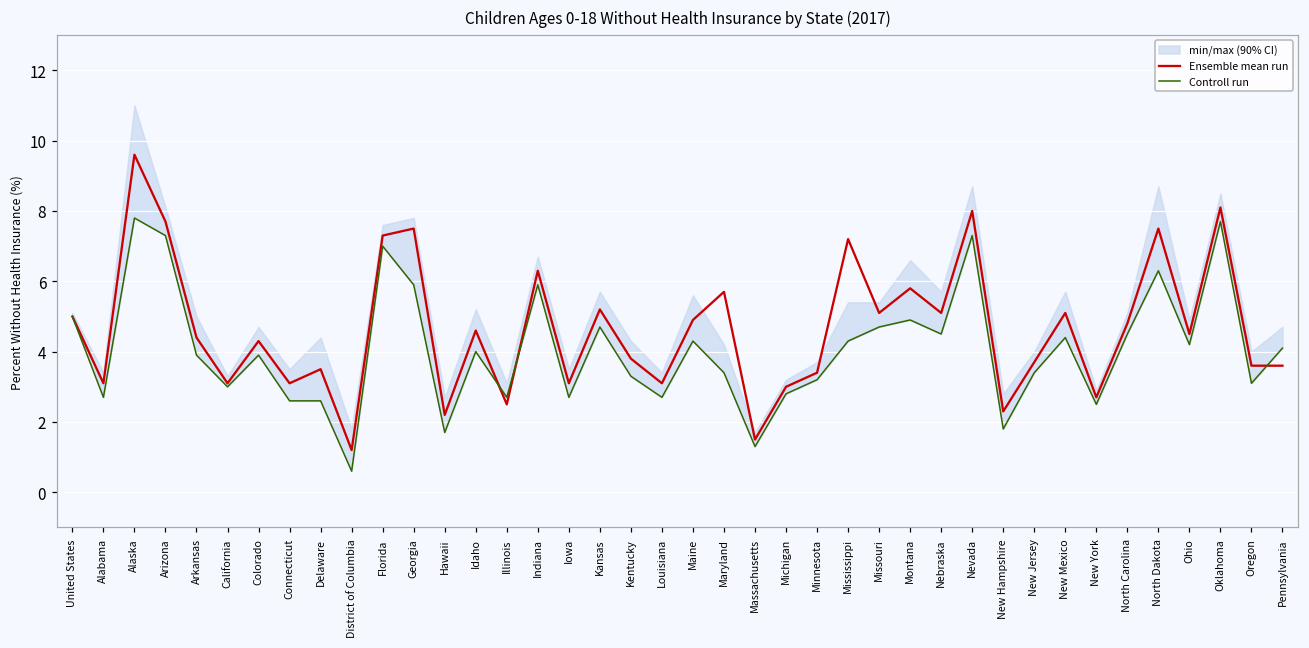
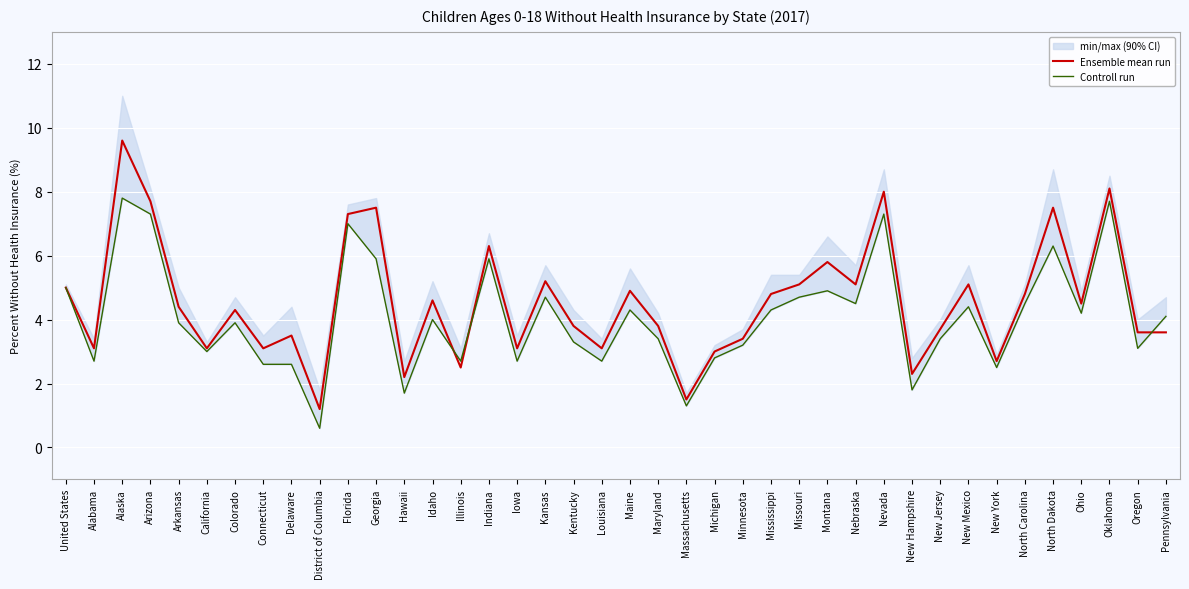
  {
    "Ensemble mean run": {
      "Alabama": 3.1,
      "Alaska": 9.6,
      "Arizona": 7.7,
      "Arkansas": 4.4,
      "California": 3.1,
      "Colorado": 4.3,
      "Connecticut": 3.1,
      "Delaware": 3.5,
      "District of Columbia": 1.2,
      "Florida": 7.3,
      "Georgia": 7.5,
      "Hawaii": 2.2,
      "Idaho": 4.6,
      "Illinois": 2.5,
      "Indiana": 6.3,
      "Iowa": 3.1,
      "Kansas": 5.2,
      "Kentucky": 3.8,
      "Louisiana": 3.1,
      "Maine": 4.9,
-     "Maryland": 5.7,
+     "Maryland": 3.8,
      "Massachusetts": 1.5,
      "Michigan": 3.0,
      "Minnesota": 3.4,
-     "Mississippi": 7.2,
+     "Mississippi": 4.8,
      "Missouri": 5.1,
      "Montana": 5.8,
      "Nebraska": 5.1,
      "Nevada": 8.0,
      "New Hampshire": 2.3,
      "New Jersey": 3.7,
      "New Mexico": 5.1,
      "New York": 2.7,
      "North Carolina": 4.8,
      "North Dakota": 7.5,
      "Ohio": 4.5,
      "Oklahoma": 8.1,
      "Oregon": 3.6,
      "Pennsylvania": 3.6
    },
    "Controll run": {
      "Alabama": 2.7,
      "Alaska": 7.8,
      "Arizona": 7.3,
      "Arkansas": 3.9,
      "California": 3.0,
      "Colorado": 3.9,
      "Connecticut": 2.6,
      "Delaware": 2.6,
      "District of Columbia": 0.6,
      "Florida": 7.0,
      "Georgia": 5.9,
      "Hawaii": 1.7,
      "Idaho": 4.0,
      "Illinois": 2.7,
      "Indiana": 5.9,
      "Iowa": 2.7,
      "Kansas": 4.7,
      "Kentucky": 3.3,
      "Louisiana": 2.7,
      "Maine": 4.3,
      "Maryland": 3.4,
      "Massachusetts": 1.3,
      "Michigan": 2.8,
      "Minnesota": 3.2,
      "Mississippi": 4.3,
      "Missouri": 4.7,
      "Montana": 4.9,
      "Nebraska": 4.5,
      "Nevada": 7.3,
      "New Hampshire": 1.8,
      "New Jersey": 3.4,
      "New Mexico": 4.4,
      "New York": 2.5,
      "North Carolina": 4.5,
      "North Dakota": 6.3,
      "Ohio": 4.2,
      "Oklahoma": 7.7,
      "Oregon": 3.1,
      "Pennsylvania": 4.1
    }
  }
